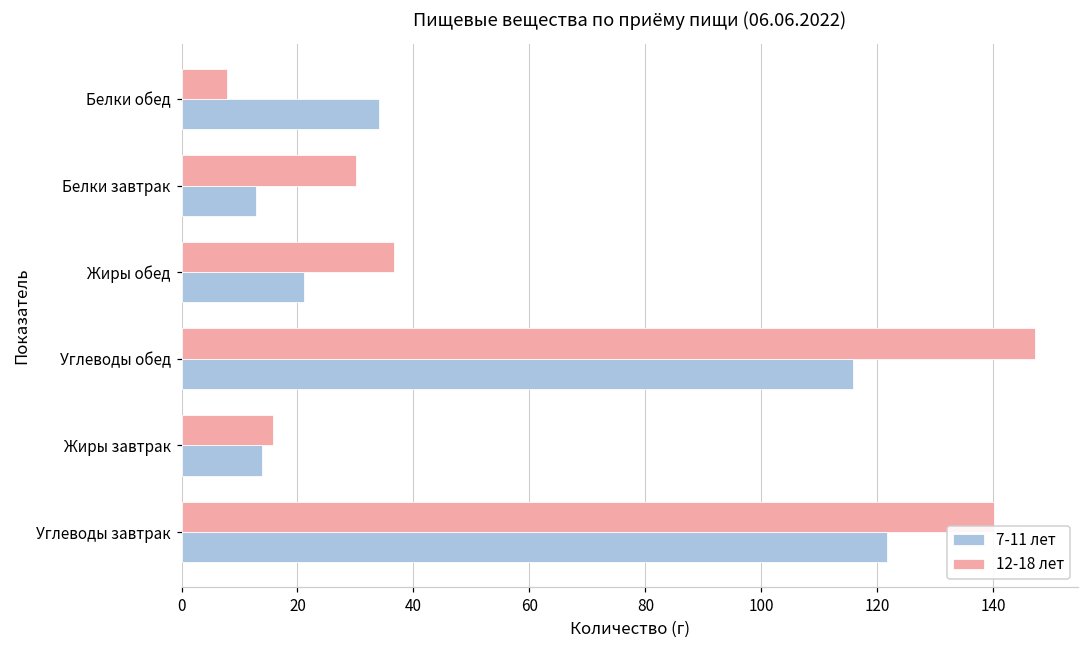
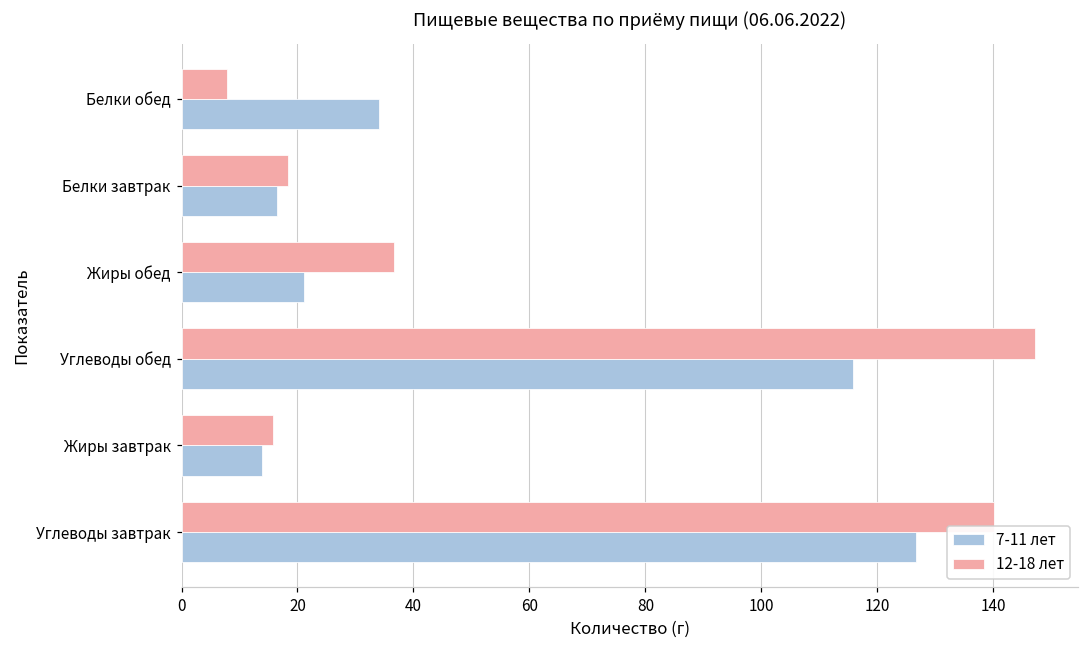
  {
    "7-11 лет": {
      "Белки обед": 34,
-     "Белки завтрак": 13,
+     "Белки завтрак": 17,
      "Жиры обед": 21,
      "Углеводы обед": 116,
      "Жиры завтрак": 14,
-     "Углеводы завтрак": 122
+     "Углеводы завтрак": 127
    },
    "12-18 лет": {
      "Белки обед": 8,
-     "Белки завтрак": 30,
+     "Белки завтрак": 18,
      "Жиры обед": 37,
      "Углеводы обед": 147,
      "Жиры завтрак": 16,
      "Углеводы завтрак": 140
    }
  }
